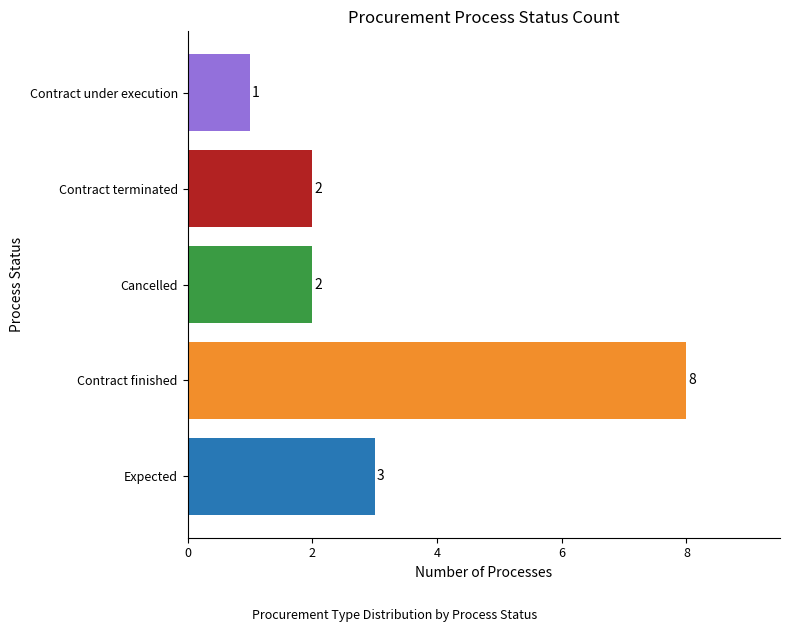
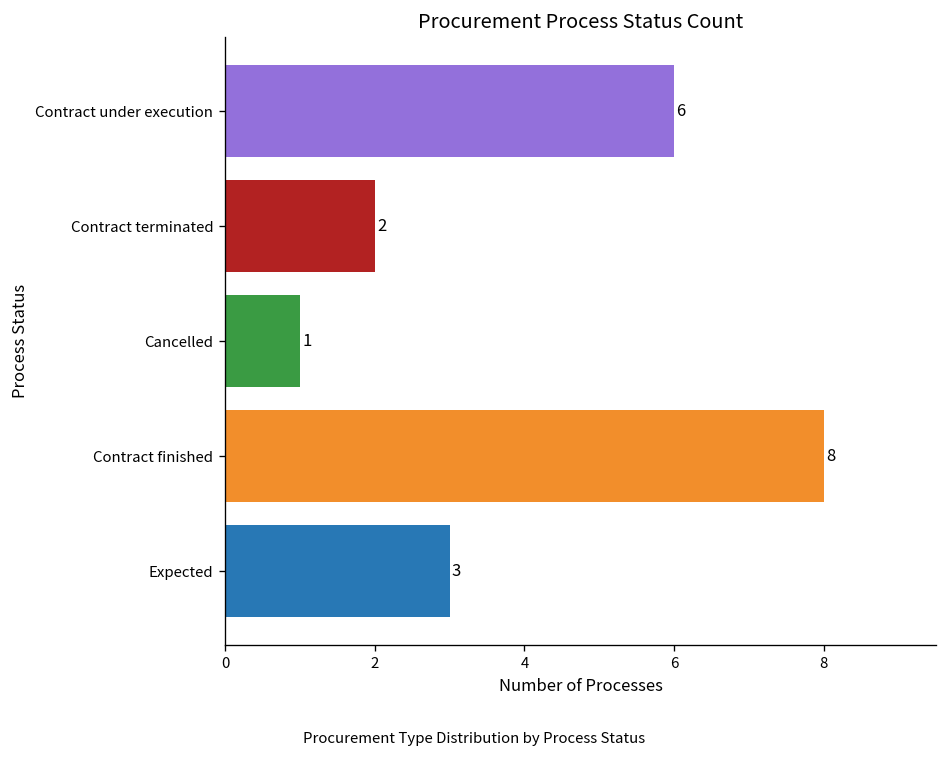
  {
-   "Contract under execution": 1,
+   "Contract under execution": 6,
    "Contract terminated": 2,
-   "Cancelled": 2,
+   "Cancelled": 1,
    "Contract finished": 8,
    "Expected": 3
  }
